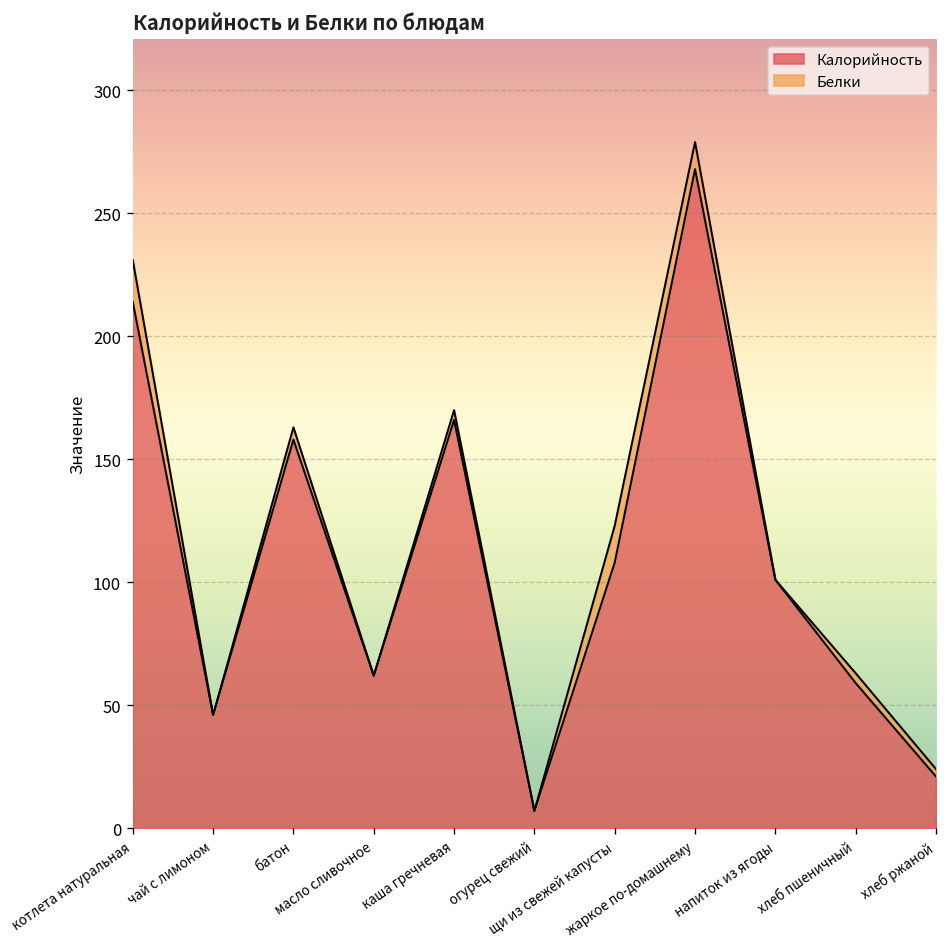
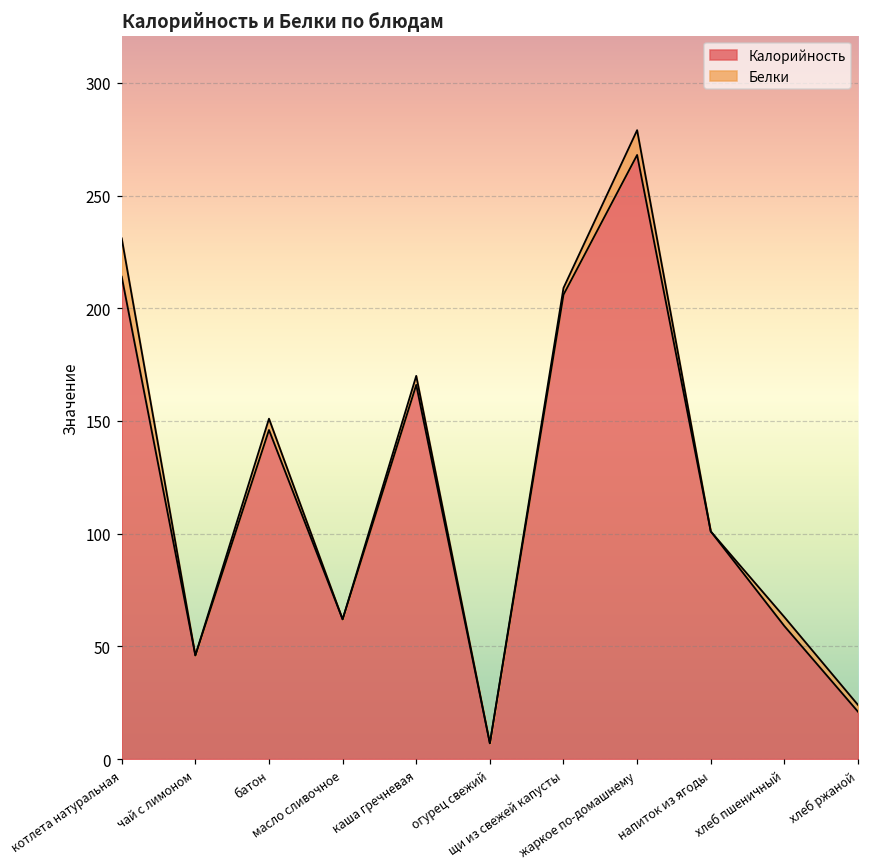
  {
    "Калорийность": {
      "котлета натуральная": 214,
-     "батон": 158,
+     "батон": 146,
      "каша гречневая": 166,
-     "щи из свежей капусты": 108,
+     "щи из свежей капусты": 206,
      "жаркое по-домашнему": 268,
      "хлеб пшеничный": 59,
      "хлеб ржаной": 21
    },
    "Белки": {
      "котлета натуральная": 17,
      "батон": 5,
      "каша гречневая": 4,
-     "щи из свежей капусты": 15,
+     "щи из свежей капусты": 3,
      "жаркое по-домашнему": 11,
      "хлеб пшеничный": 4,
      "хлеб ржаной": 3
    }
  }
